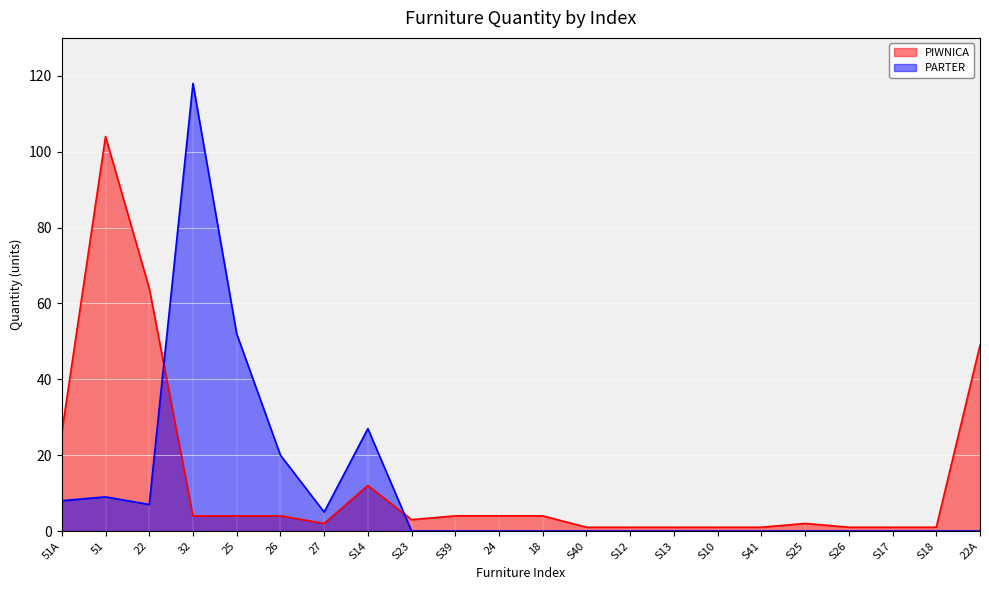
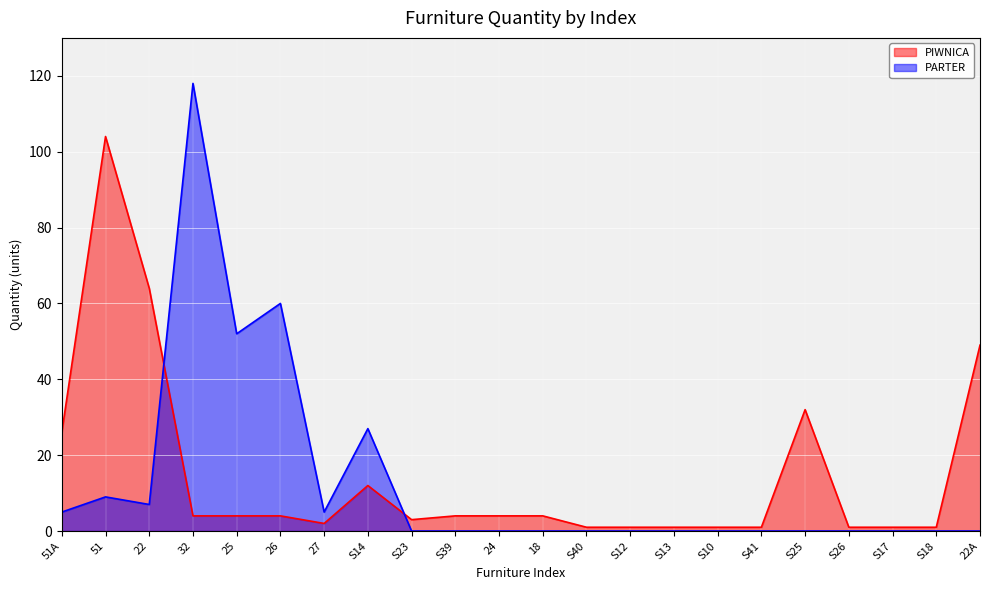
  {
    "PIWNICA": {
      "51A": 26,
      "51": 104,
      "22": 64,
      "32": 4,
      "25": 4,
      "26": 4,
      "27": 2,
      "S14": 12,
      "S23": 3,
      "S39": 4,
      "24": 4,
      "18": 4,
      "S40": 1,
      "S12": 1,
      "S13": 1,
      "S10": 1,
      "S41": 1,
-     "S25": 2,
+     "S25": 32,
      "S26": 1,
      "S17": 1,
      "S18": 1,
      "22A": 49
    },
    "PARTER": {
-     "51A": 8,
+     "51A": 5,
      "51": 9,
      "22": 7,
      "32": 118,
      "25": 52,
-     "26": 20,
+     "26": 60,
      "27": 5,
      "S14": 27,
      "S23": 0,
      "S39": 0,
      "24": 0,
      "18": 0,
      "S40": 0,
      "S12": 0,
      "S13": 0,
      "S10": 0,
      "S41": 0,
      "S25": 0,
      "S26": 0,
      "S17": 0,
      "S18": 0,
      "22A": 0
    }
  }
